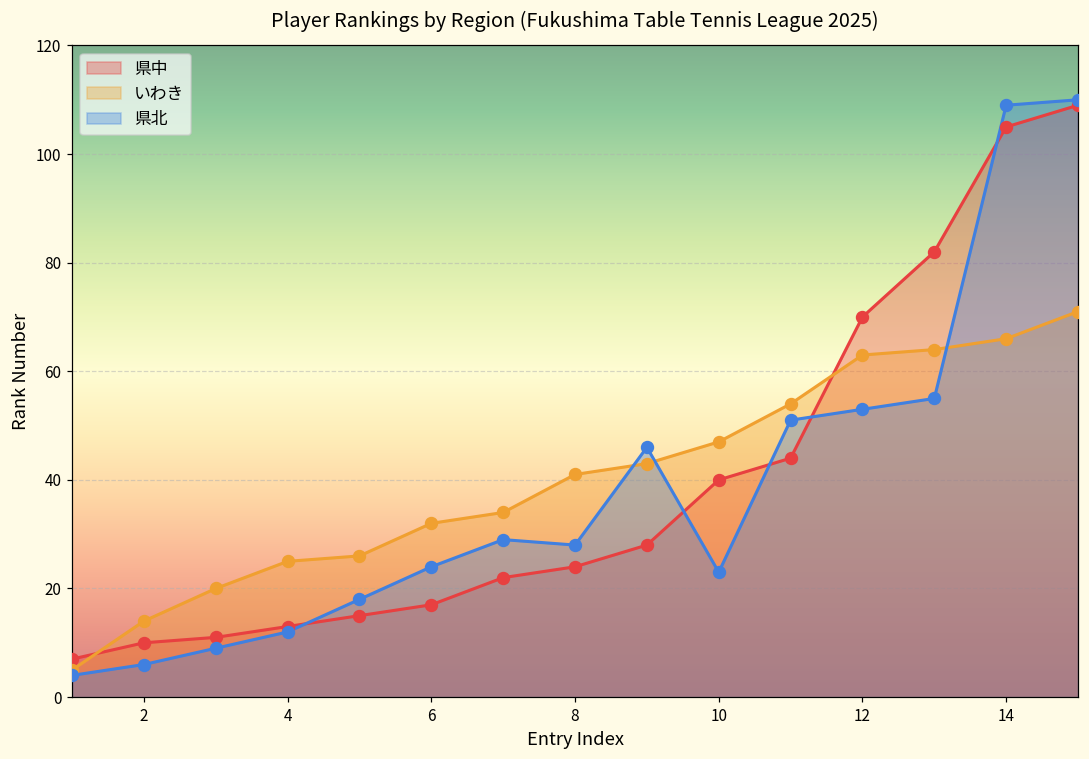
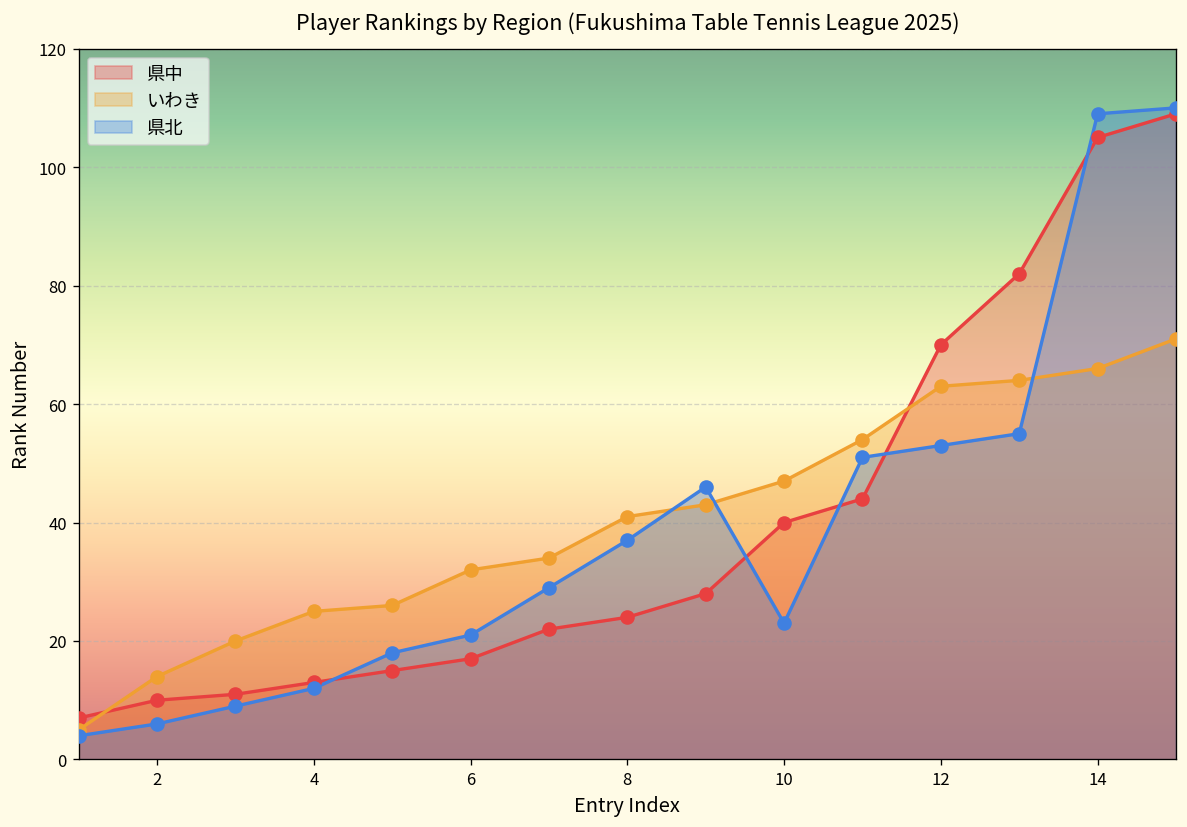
  {
    "県北": {
      "2": 6,
      "4": 12,
-     "6": 24,
-     "8": 28,
+     "6": 21,
+     "8": 37,
      "10": 23,
      "12": 53,
      "14": 109
    }
  }
